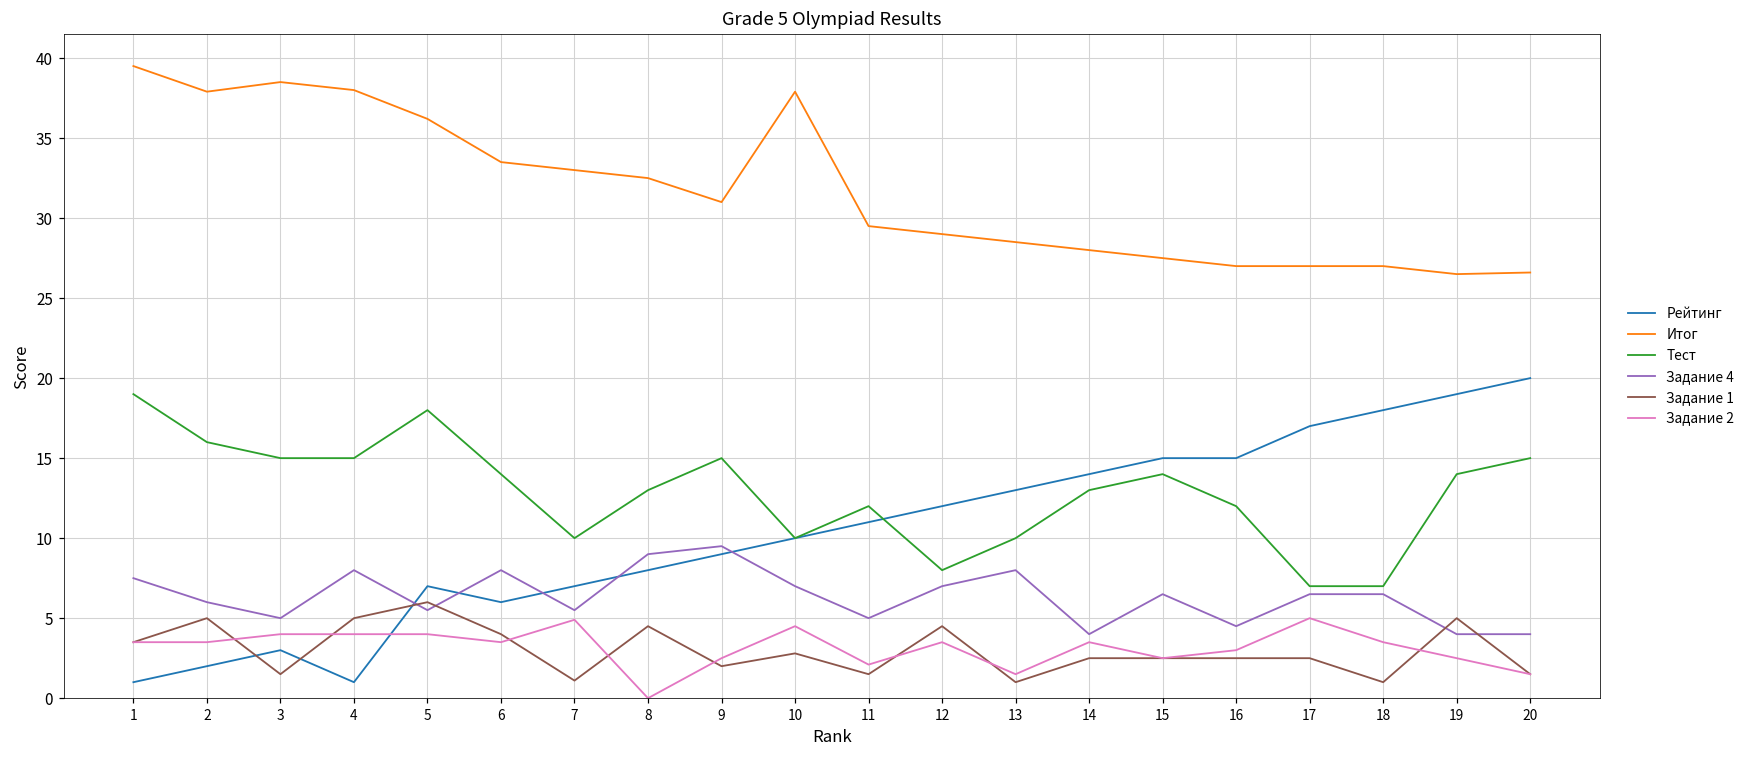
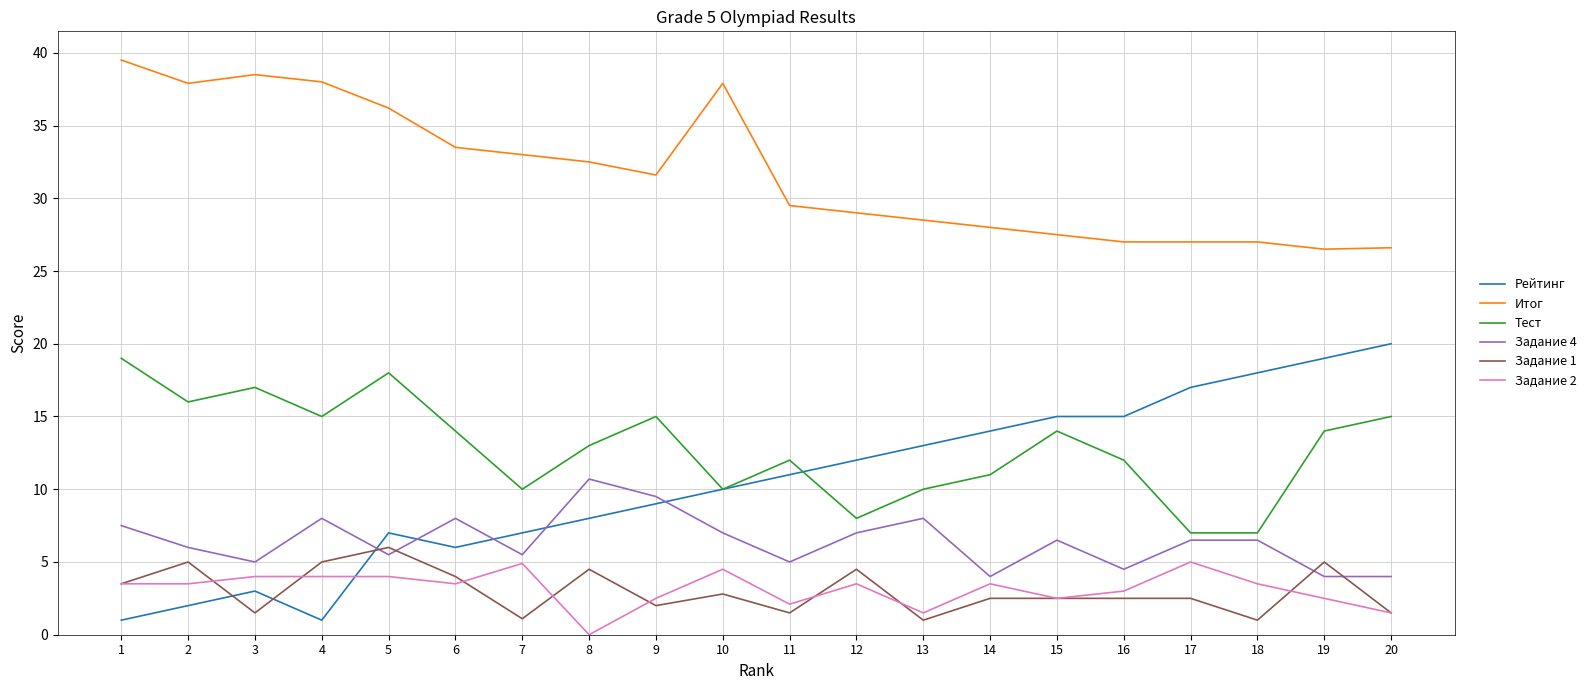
  {
    "Рейтинг": {
      "1": 1.0,
      "2": 2.0,
      "3": 3.0,
      "4": 1.0,
      "5": 7.0,
      "6": 6.0,
      "7": 7.0,
      "8": 8.0,
      "9": 9.0,
      "11": 11.0,
      "12": 12.0,
      "13": 13.0,
      "14": 14.0,
      "15": 15.0,
      "16": 15.0,
      "17": 17.0,
      "18": 18.0,
      "19": 19.0,
      "20": 20.0
    },
    "Итог": {
      "1": 39.5,
      "2": 37.9,
      "3": 38.5,
      "4": 38.0,
      "5": 36.2,
      "6": 33.5,
      "7": 33.0,
      "8": 32.5,
-     "9": 31.0,
+     "9": 31.6,
      "10": 37.9,
      "11": 29.5,
      "12": 29.0,
      "13": 28.5,
      "14": 28.0,
      "15": 27.5,
      "16": 27.0,
      "17": 27.0,
      "18": 27.0,
      "19": 26.5,
      "20": 26.6
    },
    "Тест": {
      "1": 19,
      "2": 16,
-     "3": 15,
+     "3": 17,
      "4": 15,
      "5": 18,
      "6": 14,
      "7": 10,
      "8": 13,
      "9": 15,
      "11": 12,
      "12": 8,
      "13": 10,
-     "14": 13,
+     "14": 11,
      "15": 14,
      "16": 12,
      "17": 7,
      "18": 7,
      "19": 14,
      "20": 15
    },
    "Задание 4": {
      "1": 7.5,
      "2": 6.0,
      "3": 5.0,
      "4": 8.0,
      "5": 5.5,
      "6": 8.0,
      "7": 5.5,
-     "8": 9.0,
+     "8": 10.7,
      "9": 9.5,
      "10": 7.0,
      "11": 5.0,
      "12": 7.0,
      "13": 8.0,
      "14": 4.0,
      "15": 6.5,
      "16": 4.5,
      "17": 6.5,
      "18": 6.5,
      "19": 4.0,
      "20": 4.0
    },
    "Задание 1": {
      "2": 5.0,
      "3": 1.5,
      "4": 5.0,
      "5": 6.0,
      "6": 4.0,
      "7": 1.1,
      "8": 4.5,
      "9": 2.0,
      "10": 2.8,
      "11": 1.5,
      "12": 4.5,
      "13": 1.0,
      "14": 2.5,
      "16": 2.5,
      "17": 2.5,
      "18": 1.0,
      "19": 5.0
    },
    "Задание 2": {
      "2": 3.5,
      "3": 4.0,
      "4": 4.0,
      "5": 4.0,
      "6": 3.5,
      "7": 4.9,
      "8": 0.0,
      "9": 2.5,
      "10": 4.5,
      "11": 2.1,
      "12": 3.5,
      "13": 1.5,
      "14": 3.5,
      "16": 3.0,
      "17": 5.0,
      "18": 3.5,
      "19": 2.5
    }
  }
